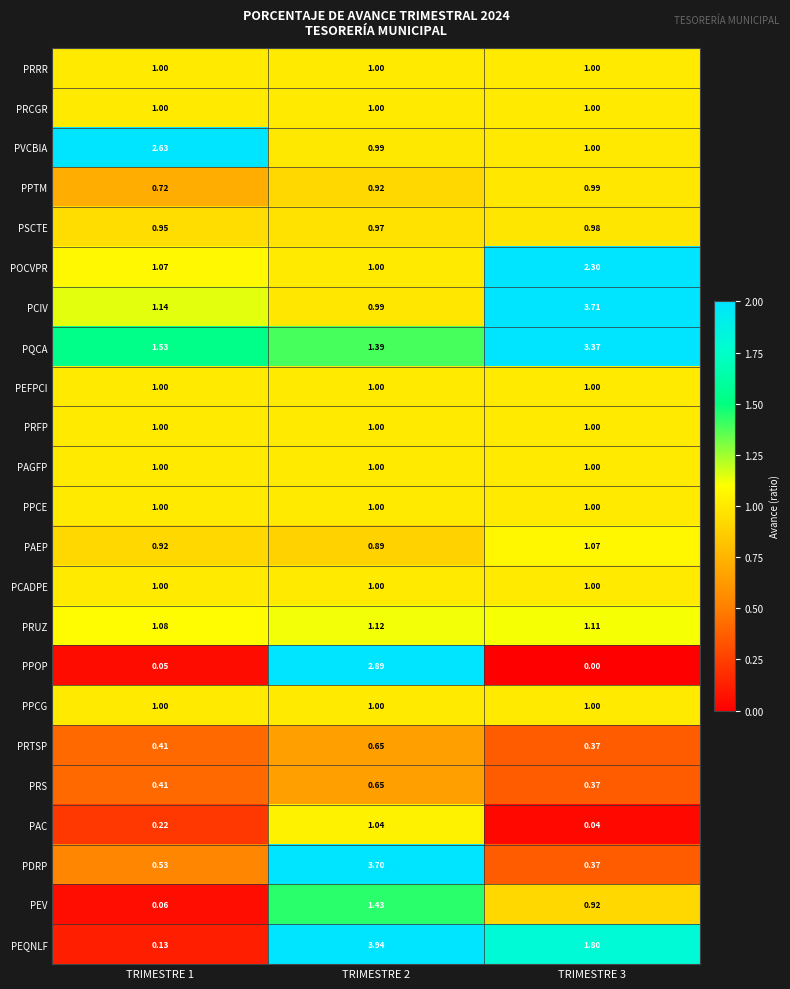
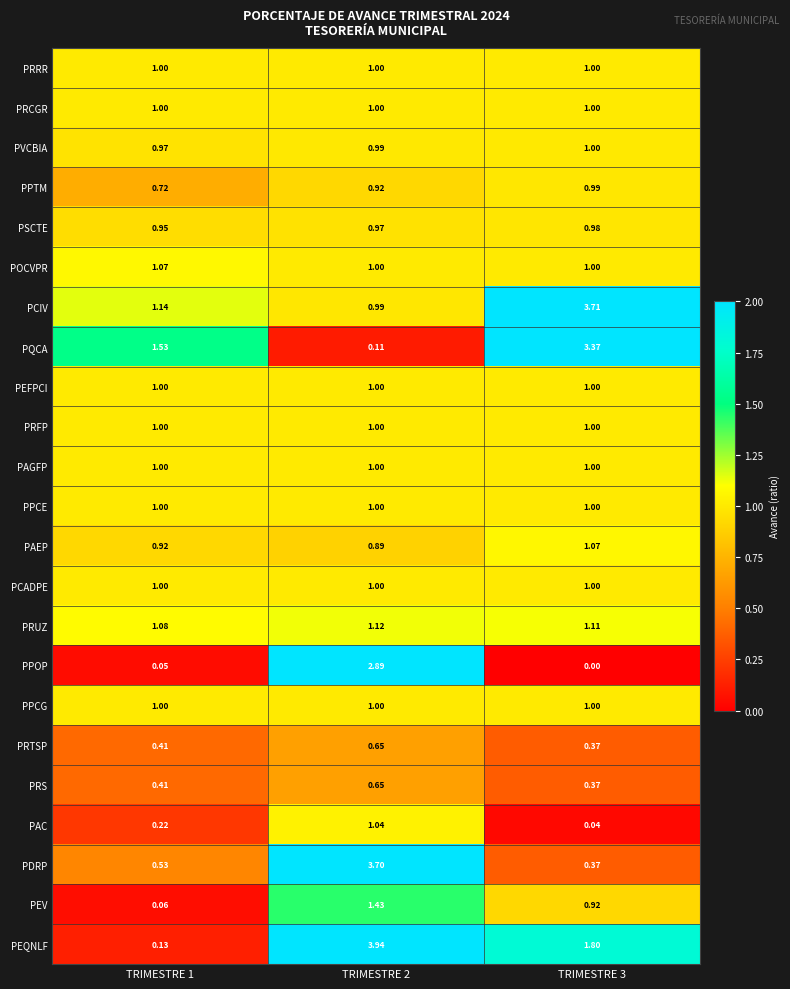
  {
    "PRRR": {
      "TRIMESTRE 1": 1.00,
      "TRIMESTRE 2": 1.00,
      "TRIMESTRE 3": 1.00
    },
    "PRCGR": {
      "TRIMESTRE 1": 1.00,
      "TRIMESTRE 2": 1.00,
      "TRIMESTRE 3": 1.00
    },
    "PVCBIA": {
-     "TRIMESTRE 1": 2.63,
+     "TRIMESTRE 1": 0.97,
      "TRIMESTRE 2": 0.99,
      "TRIMESTRE 3": 1.00
    },
    "PPTM": {
      "TRIMESTRE 1": 0.72,
      "TRIMESTRE 2": 0.92,
      "TRIMESTRE 3": 0.99
    },
    "PSCTE": {
      "TRIMESTRE 1": 0.95,
      "TRIMESTRE 2": 0.97,
      "TRIMESTRE 3": 0.98
    },
    "POCVPR": {
      "TRIMESTRE 1": 1.07,
      "TRIMESTRE 2": 1.00,
-     "TRIMESTRE 3": 2.30
+     "TRIMESTRE 3": 1.00
    },
    "PCIV": {
      "TRIMESTRE 1": 1.14,
      "TRIMESTRE 2": 0.99,
      "TRIMESTRE 3": 3.71
    },
    "PQCA": {
      "TRIMESTRE 1": 1.53,
-     "TRIMESTRE 2": 1.39,
+     "TRIMESTRE 2": 0.11,
      "TRIMESTRE 3": 3.37
    },
    "PEFPCI": {
      "TRIMESTRE 1": 1.00,
      "TRIMESTRE 2": 1.00,
      "TRIMESTRE 3": 1.00
    },
    "PRFP": {
      "TRIMESTRE 1": 1.00,
      "TRIMESTRE 2": 1.00,
      "TRIMESTRE 3": 1.00
    },
    "PAGFP": {
      "TRIMESTRE 1": 1.00,
      "TRIMESTRE 2": 1.00,
      "TRIMESTRE 3": 1.00
    },
    "PPCE": {
      "TRIMESTRE 1": 1.00,
      "TRIMESTRE 2": 1.00,
      "TRIMESTRE 3": 1.00
    },
    "PAEP": {
      "TRIMESTRE 1": 0.92,
      "TRIMESTRE 2": 0.89,
      "TRIMESTRE 3": 1.07
    },
    "PCADPE": {
      "TRIMESTRE 1": 1.00,
      "TRIMESTRE 2": 1.00,
      "TRIMESTRE 3": 1.00
    },
    "PRUZ": {
      "TRIMESTRE 1": 1.08,
      "TRIMESTRE 2": 1.12,
      "TRIMESTRE 3": 1.11
    },
    "PPOP": {
      "TRIMESTRE 1": 0.05,
      "TRIMESTRE 2": 2.89,
      "TRIMESTRE 3": 0.00
    },
    "PPCG": {
      "TRIMESTRE 1": 1.00,
      "TRIMESTRE 2": 1.00,
      "TRIMESTRE 3": 1.00
    },
    "PRTSP": {
      "TRIMESTRE 1": 0.41,
      "TRIMESTRE 2": 0.65,
      "TRIMESTRE 3": 0.37
    },
    "PRS": {
      "TRIMESTRE 1": 0.41,
      "TRIMESTRE 2": 0.65,
      "TRIMESTRE 3": 0.37
    },
    "PAC": {
      "TRIMESTRE 1": 0.22,
      "TRIMESTRE 2": 1.04,
      "TRIMESTRE 3": 0.04
    },
    "PDRP": {
      "TRIMESTRE 1": 0.53,
      "TRIMESTRE 2": 3.70,
      "TRIMESTRE 3": 0.37
    },
    "PEV": {
      "TRIMESTRE 1": 0.06,
      "TRIMESTRE 2": 1.43,
      "TRIMESTRE 3": 0.92
    },
    "PEQNLF": {
      "TRIMESTRE 1": 0.13,
      "TRIMESTRE 2": 3.94,
      "TRIMESTRE 3": 1.80
    }
  }
